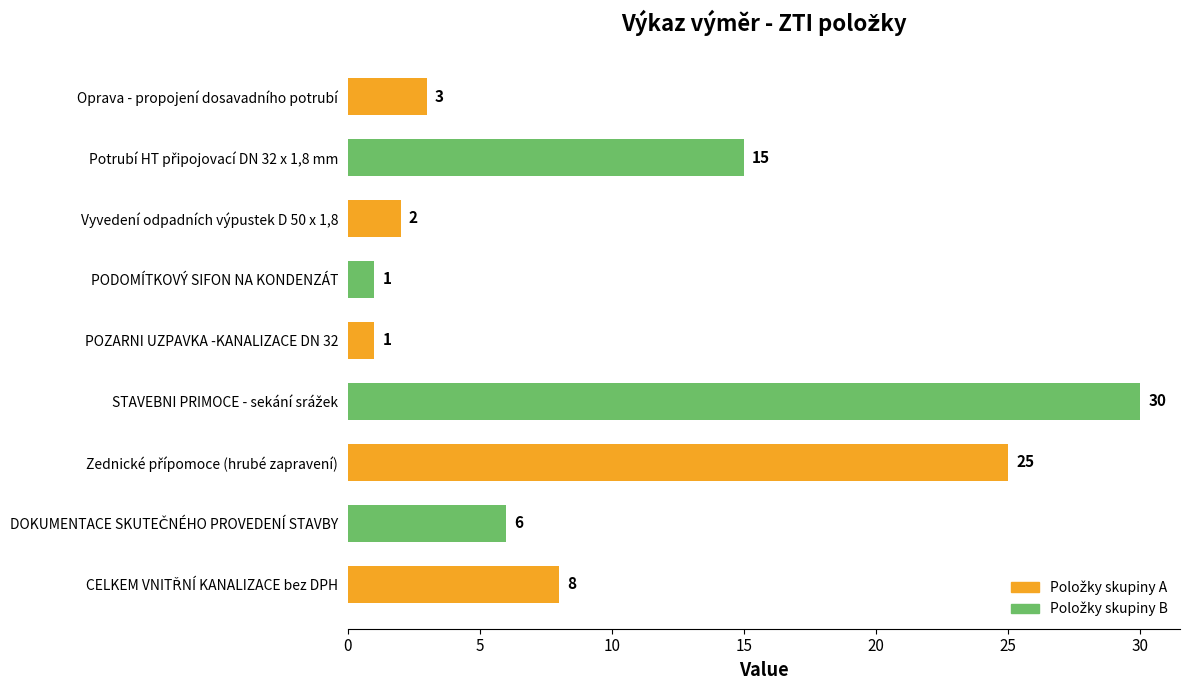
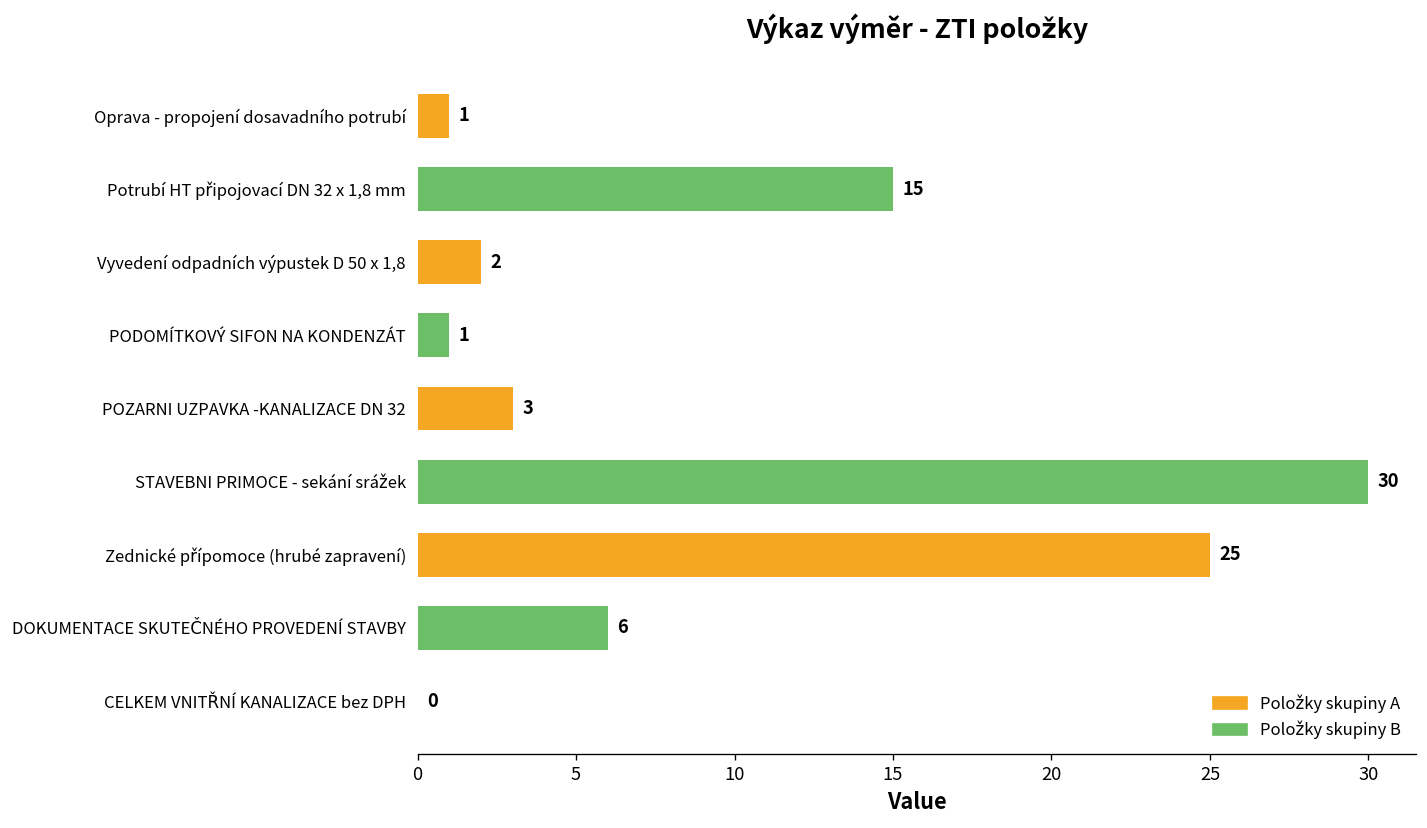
  {
-   "Oprava - propojení dosavadního potrubí": 3,
+   "Oprava - propojení dosavadního potrubí": 1,
    "Potrubí HT připojovací DN 32 x 1,8 mm": 15,
    "Vyvedení odpadních výpustek D 50 x 1,8": 2,
    "PODOMÍTKOVÝ SIFON NA KONDENZÁT": 1,
-   "POZARNI UZPAVKA -KANALIZACE DN 32": 1,
+   "POZARNI UZPAVKA -KANALIZACE DN 32": 3,
    "STAVEBNI PRIMOCE - sekání srážek": 30,
    "Zednické přípomoce (hrubé zapravení)": 25,
    "DOKUMENTACE SKUTEČNÉHO PROVEDENÍ STAVBY": 6,
-   "CELKEM VNITŘNÍ KANALIZACE bez DPH": 8
+   "CELKEM VNITŘNÍ KANALIZACE bez DPH": 0
  }
